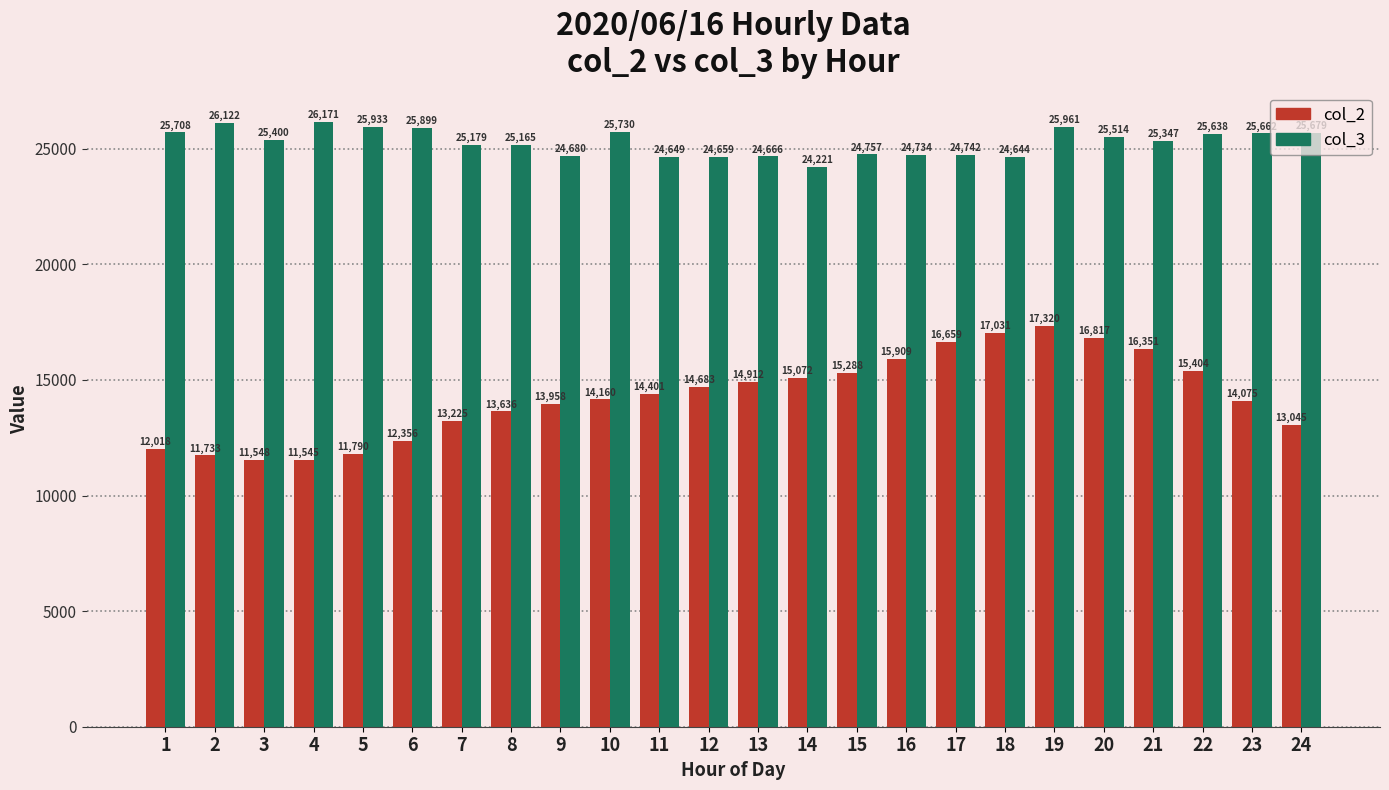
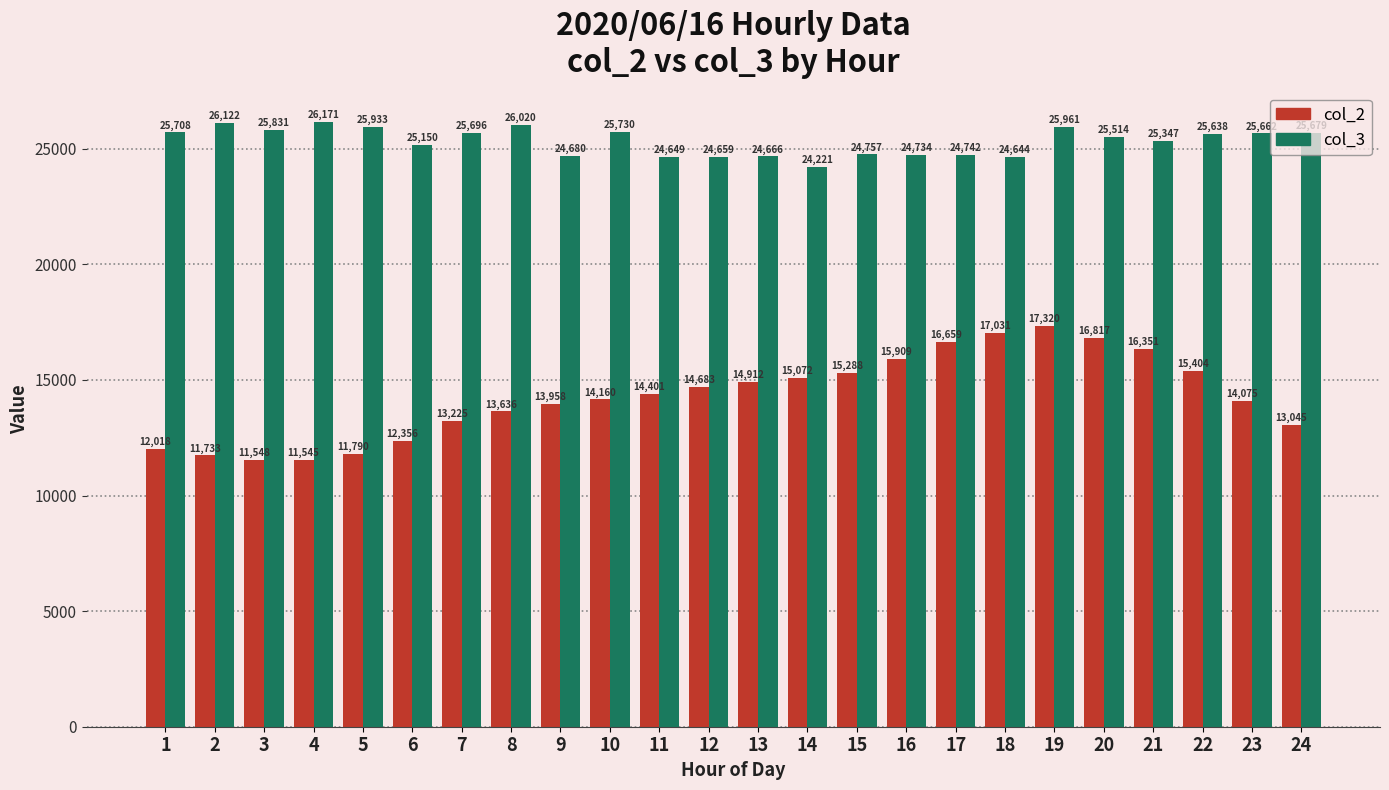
  {
    "col_2": {
      "1": "12,018",
      "2": "11,733",
      "3": "11,548",
      "4": "11,545",
      "5": "11,790",
      "6": "12,356",
      "7": "13,225",
      "8": "13,636",
      "9": "13,958",
      "10": "14,160",
      "11": "14,401",
      "12": "14,683",
      "13": "14,912",
      "14": "15,072",
      "15": "15,288",
      "16": "15,909",
      "17": "16,659",
      "18": "17,031",
      "19": "17,320",
      "20": "16,817",
      "21": "16,351",
      "22": "15,404",
      "23": "14,075",
      "24": "13,045"
    },
    "col_3": {
      "1": "25,708",
      "2": "26,122",
-     "3": "25,400",
+     "3": "25,831",
      "4": "26,171",
      "5": "25,933",
-     "6": "25,899",
-     "7": "25,179",
-     "8": "25,165",
+     "6": "25,150",
+     "7": "25,696",
+     "8": "26,020",
      "9": "24,680",
      "10": "25,730",
      "11": "24,649",
      "12": "24,659",
      "13": "24,666",
      "14": "24,221",
      "15": "24,757",
      "16": "24,734",
      "17": "24,742",
      "18": "24,644",
      "19": "25,961",
      "20": "25,514",
      "21": "25,347",
      "22": "25,638"
    }
  }
